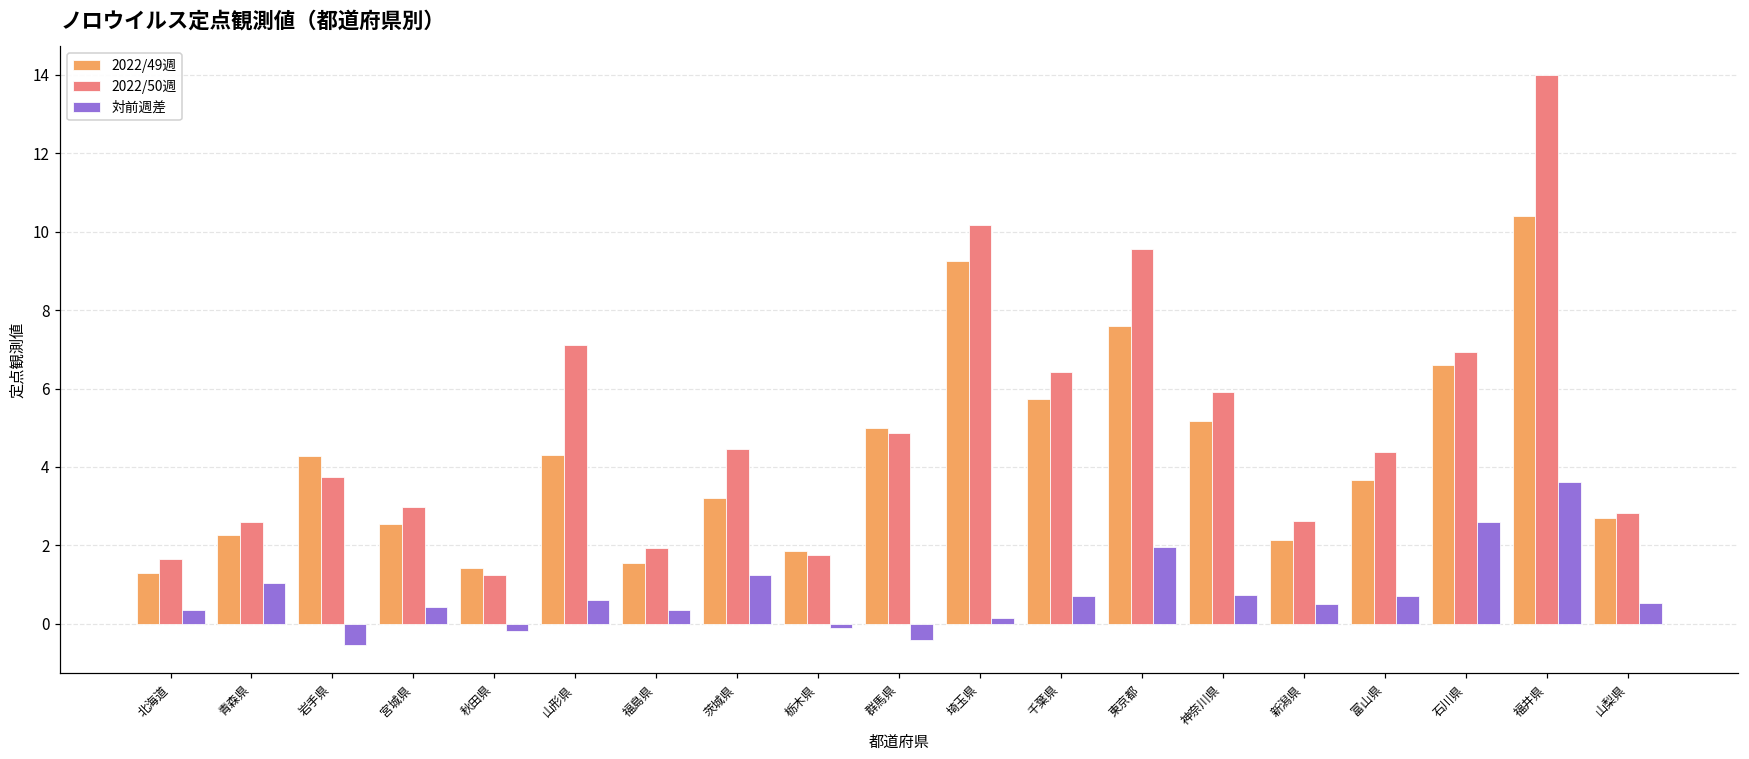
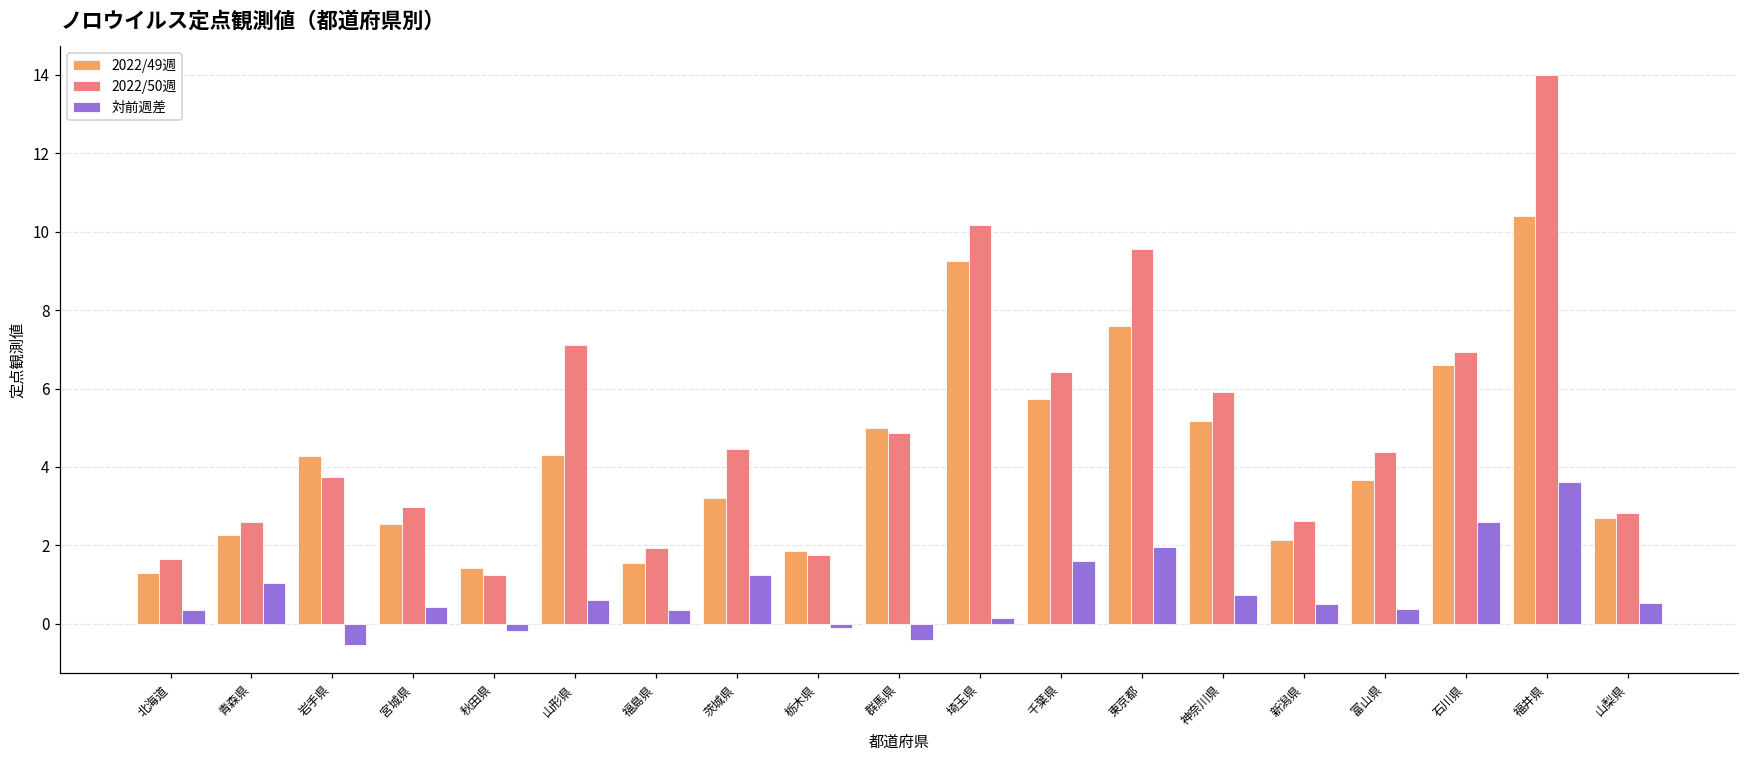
  {
    "対前週差": {
      "北海道": 0.4,
      "青森県": 1.0,
      "岩手県": -0.5,
      "宮城県": 0.4,
      "秋田県": -0.2,
      "山形県": 0.6,
      "福島県": 0.4,
      "茨城県": 1.3,
      "栃木県": -0.1,
      "群馬県": -0.4,
      "埼玉県": 0.1,
-     "千葉県": 0.7,
+     "千葉県": 1.6,
      "東京都": 2.0,
      "神奈川県": 0.7,
      "新潟県": 0.5,
-     "富山県": 0.7,
+     "富山県": 0.4,
      "石川県": 2.6,
      "福井県": 3.6,
      "山梨県": 0.5
    }
  }
